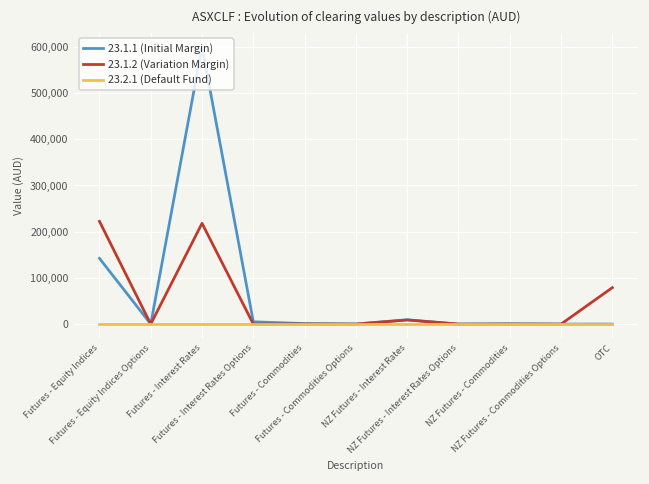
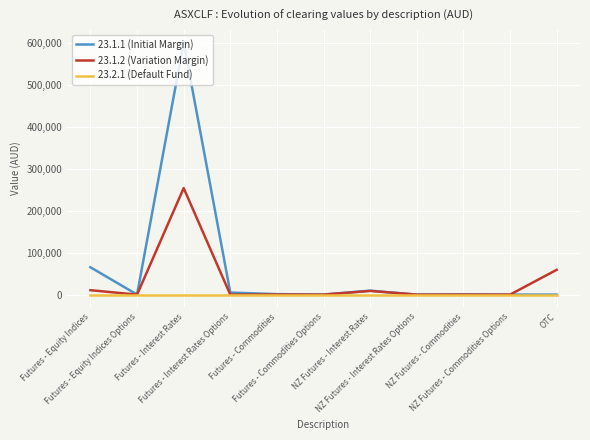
  {
    "23.1.1 (Initial Margin)": {
-     "Futures - Equity Indices": "140,000"
+     "Futures - Equity Indices": "70,000"
    },
    "23.1.2 (Variation Margin)": {
-     "Futures - Equity Indices": "220,000",
-     "Futures - Interest Rates": "220,000",
-     "OTC": "80,000"
+     "Futures - Equity Indices": "10,000",
+     "Futures - Interest Rates": "250,000",
+     "OTC": "60,000"
    },
    "23.2.1 (Default Fund)": {
      "Futures - Equity Indices": "0",
      "Futures - Interest Rates": "0",
      "NZ Futures - Interest Rates": "0"
    }
  }
